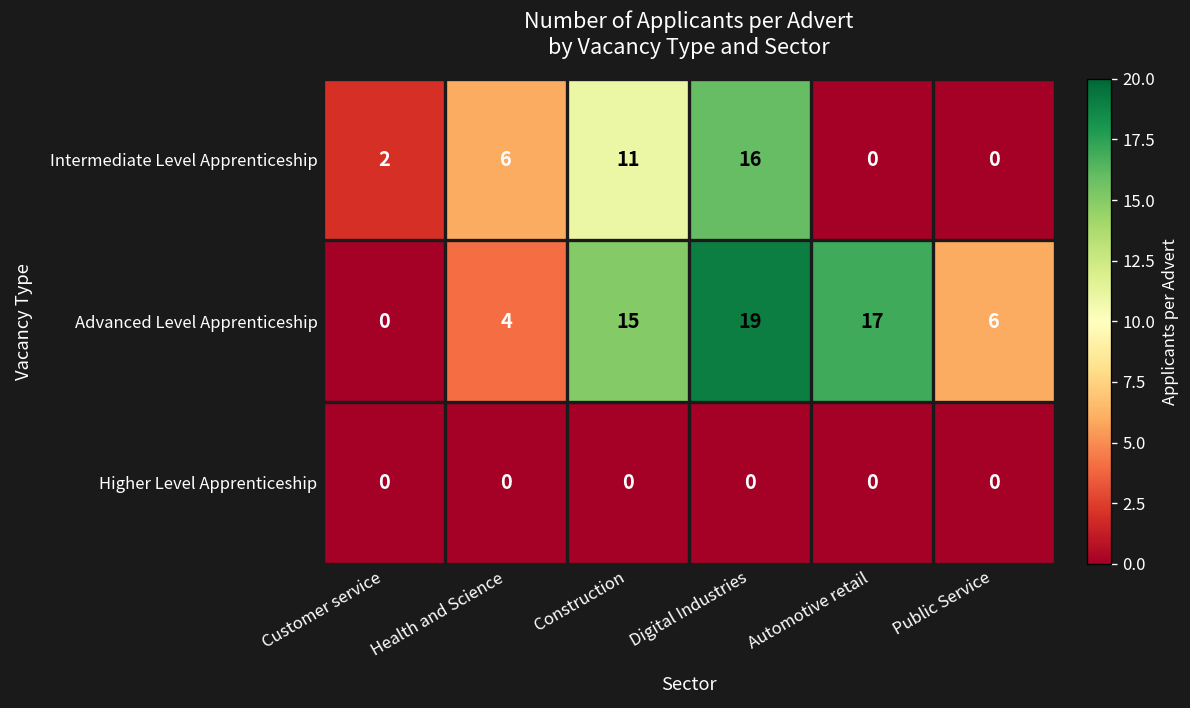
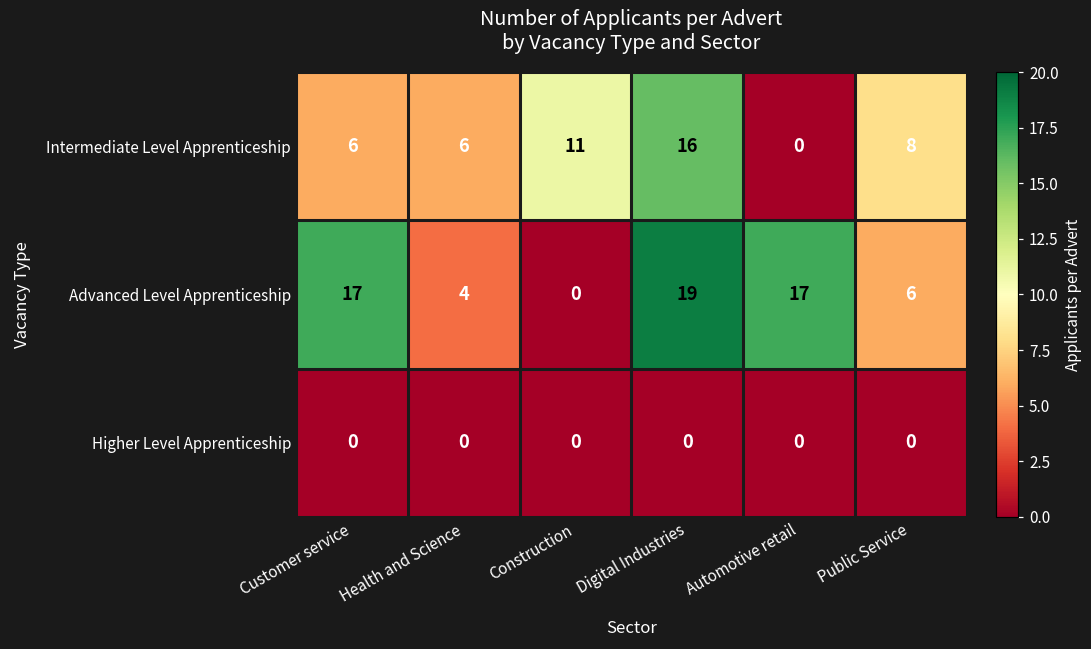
  {
    "Intermediate Level Apprenticeship": {
-     "Customer service": 2,
+     "Customer service": 6,
      "Health and Science": 6,
      "Construction": 11,
      "Digital Industries": 16,
      "Automotive retail": 0,
-     "Public Service": 0
+     "Public Service": 8
    },
    "Advanced Level Apprenticeship": {
-     "Customer service": 0,
+     "Customer service": 17,
      "Health and Science": 4,
-     "Construction": 15,
+     "Construction": 0,
      "Digital Industries": 19,
      "Automotive retail": 17,
      "Public Service": 6
    },
    "Higher Level Apprenticeship": {
      "Customer service": 0,
      "Health and Science": 0,
      "Construction": 0,
      "Digital Industries": 0,
      "Automotive retail": 0,
      "Public Service": 0
    }
  }
